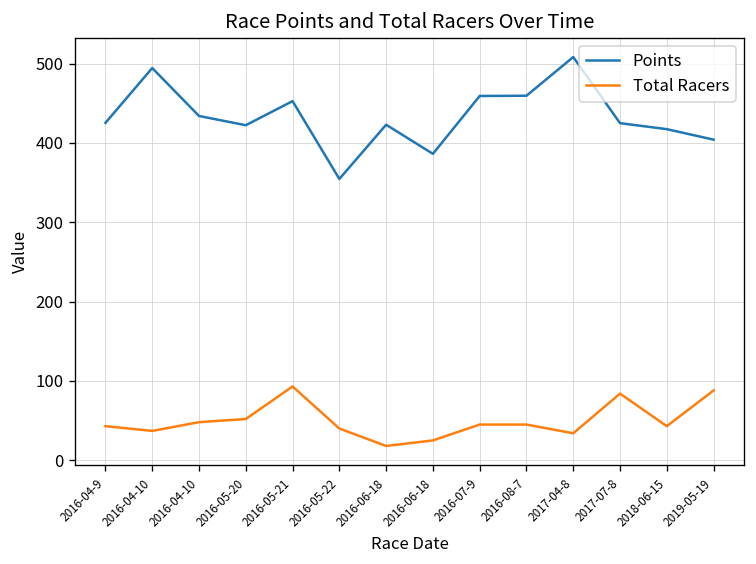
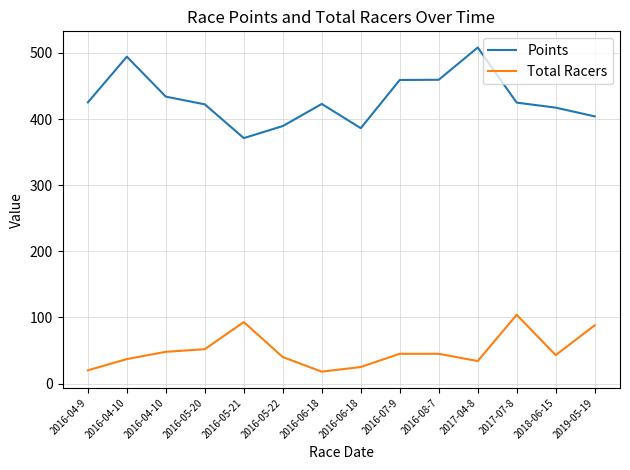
  {
    "Points": {
      "2016-04-9": 430,
      "2016-05-20": 420,
-     "2016-05-21": 450,
-     "2016-05-22": 350,
+     "2016-05-21": 370,
+     "2016-05-22": 390,
      "2016-07-9": 460,
      "2016-08-7": 460,
      "2017-04-8": 510,
      "2017-07-8": 420,
      "2018-06-15": 420,
      "2019-05-19": 400
    },
    "Total Racers": {
-     "2016-04-9": 40,
+     "2016-04-9": 20,
      "2016-05-20": 50,
      "2016-05-21": 90,
      "2016-05-22": 40,
      "2016-07-9": 50,
      "2016-08-7": 50,
      "2017-04-8": 30,
-     "2017-07-8": 80,
+     "2017-07-8": 100,
      "2018-06-15": 40,
      "2019-05-19": 90
    }
  }
